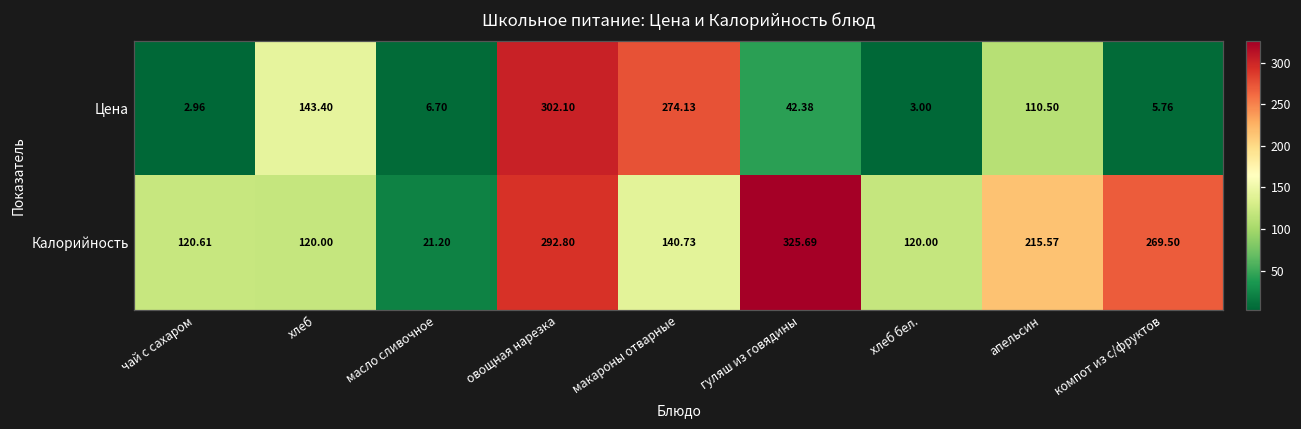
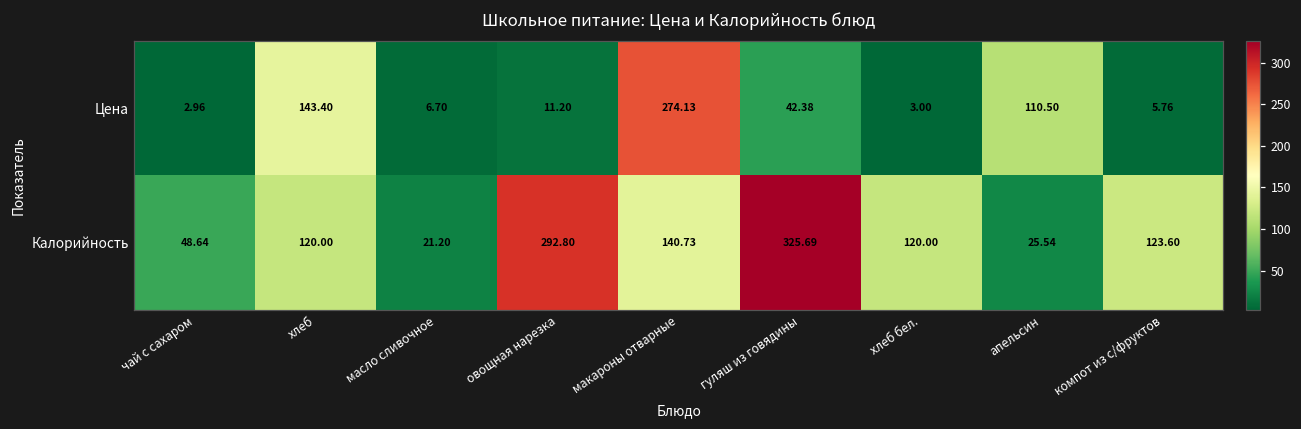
  {
    "Цена": {
      "чай с сахаром": 2.96,
      "хлеб": 143.40,
      "масло сливочное": 6.70,
-     "овощная нарезка": 302.10,
+     "овощная нарезка": 11.20,
      "макароны отварные": 274.13,
      "гуляш из говядины": 42.38,
      "хлеб бел.": 3.00,
      "апельсин": 110.50,
      "компот из с/фруктов": 5.76
    },
    "Калорийность": {
-     "чай с сахаром": 120.61,
+     "чай с сахаром": 48.64,
      "хлеб": 120.00,
      "масло сливочное": 21.20,
      "овощная нарезка": 292.80,
      "макароны отварные": 140.73,
      "гуляш из говядины": 325.69,
      "хлеб бел.": 120.00,
-     "апельсин": 215.57,
-     "компот из с/фруктов": 269.50
+     "апельсин": 25.54,
+     "компот из с/фруктов": 123.60
    }
  }
